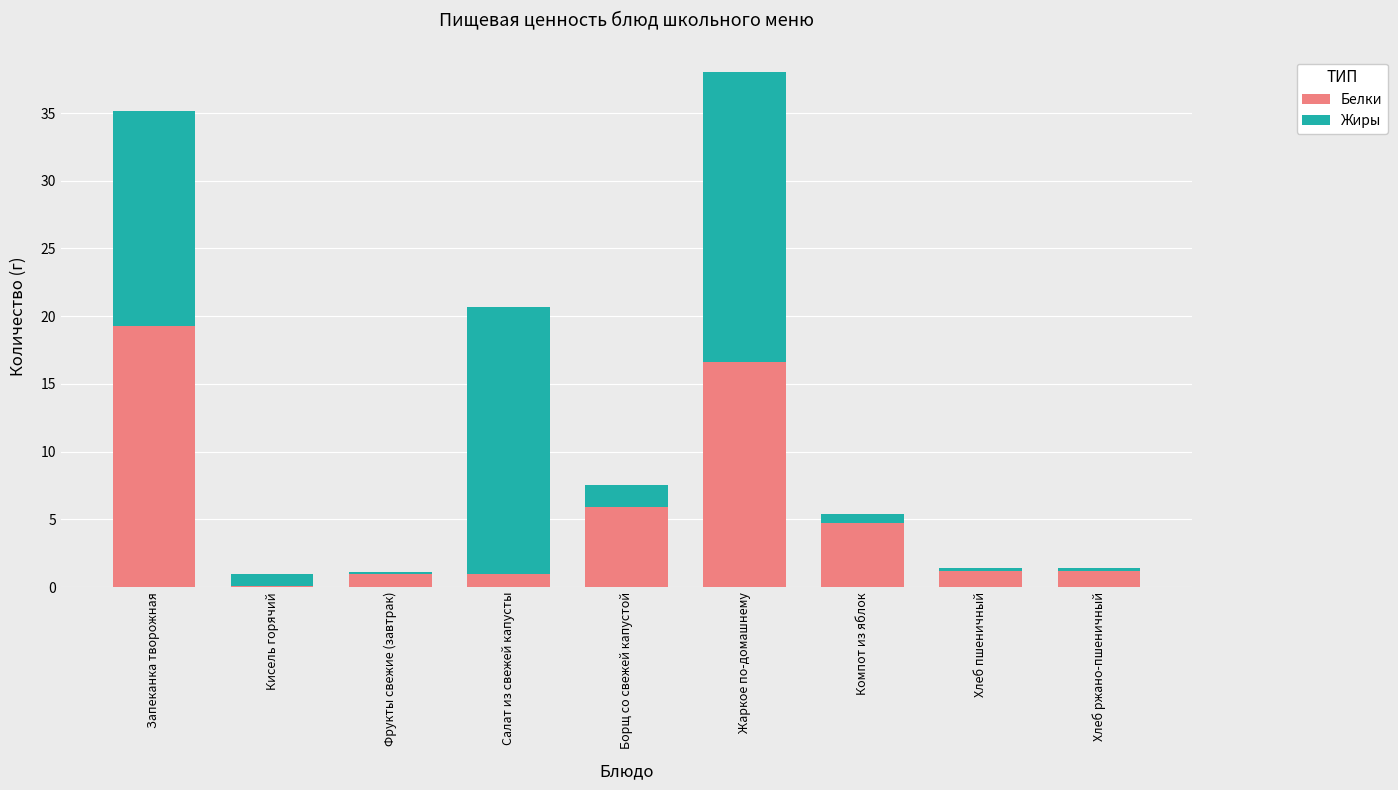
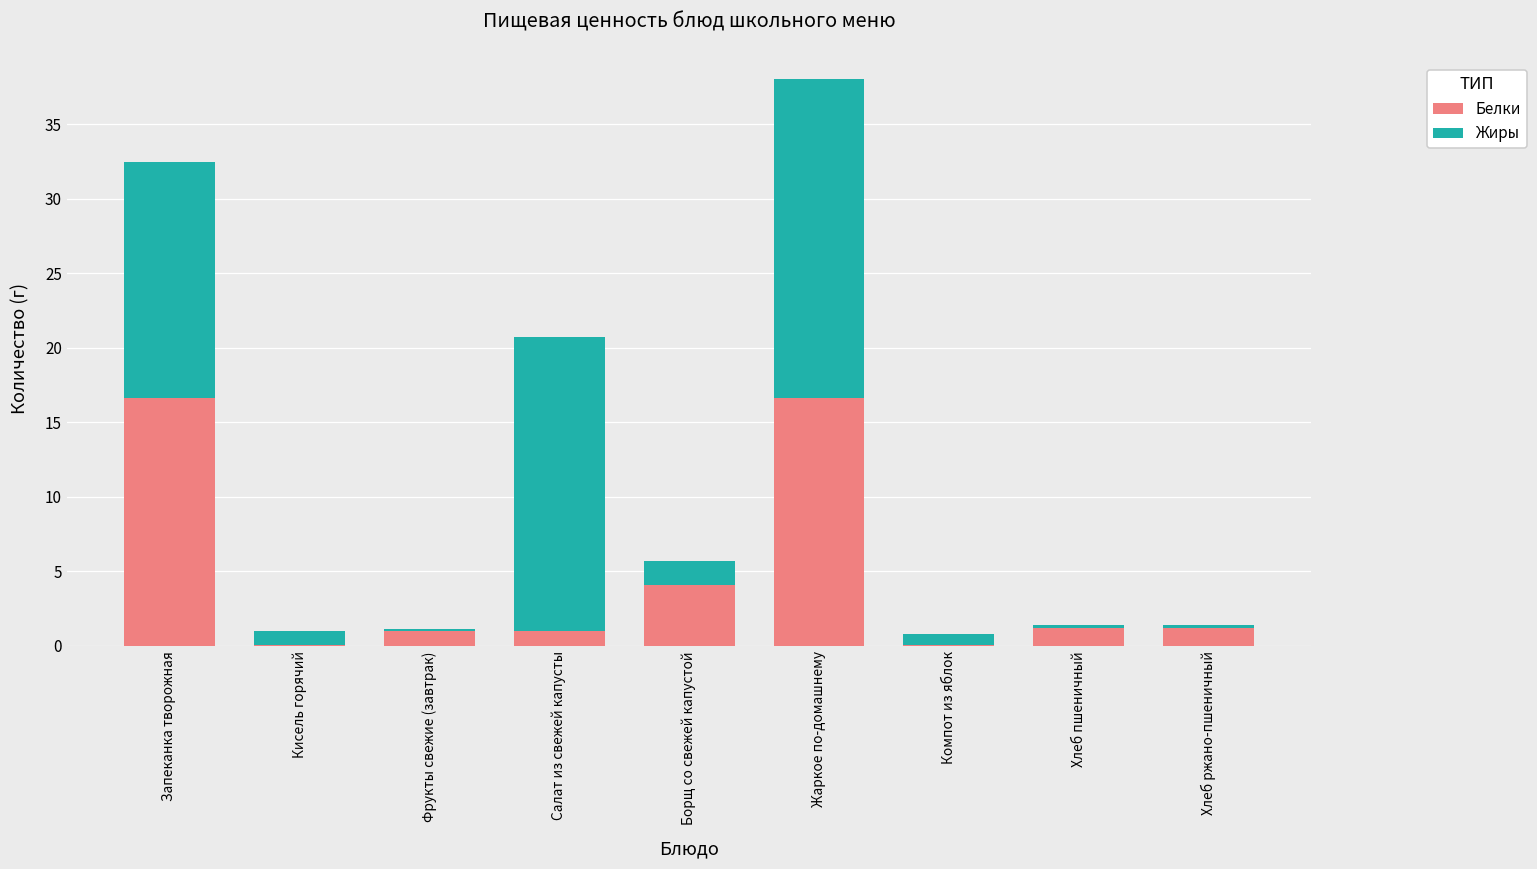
  {
    "Белки": {
-     "Запеканка творожная": 19.3,
+     "Запеканка творожная": 16.6,
      "Фрукты свежие (завтрак)": 1.0,
      "Салат из свежей капусты": 1.0,
-     "Борщ со свежей капустой": 5.9,
+     "Борщ со свежей капустой": 4.1,
      "Жаркое по-домашнему": 16.6,
-     "Компот из яблок": 4.7,
+     "Компот из яблок": 0.1,
      "Хлеб пшеничный": 1.2,
      "Хлеб ржано-пшеничный": 1.2
    },
    "Жиры": {
      "Запеканка творожная": 15.9,
      "Кисель горячий": 0.9,
      "Салат из свежей капусты": 19.7,
      "Борщ со свежей капустой": 1.6,
      "Жаркое по-домашнему": 21.4,
      "Компот из яблок": 0.7,
      "Хлеб пшеничный": 0.2,
      "Хлеб ржано-пшеничный": 0.2
    }
  }
